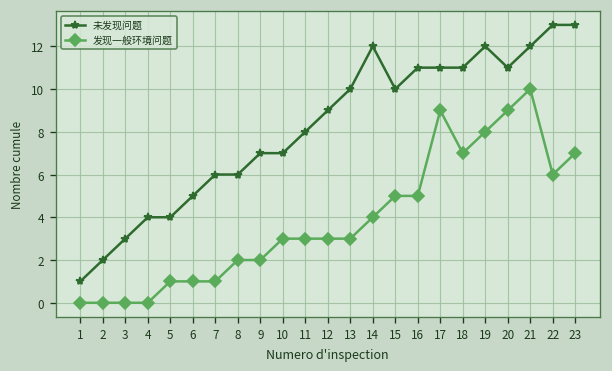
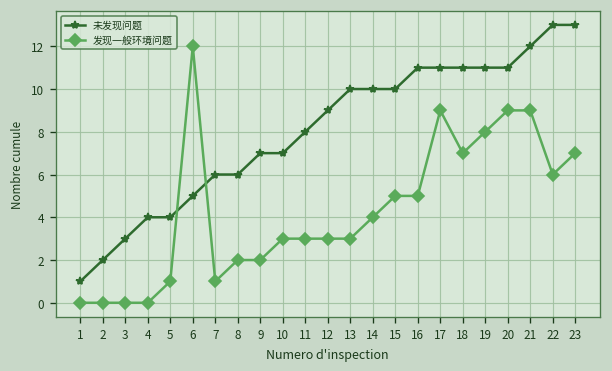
  {
    "未发现问题": {
      "1": 1,
      "2": 2,
      "3": 3,
      "4": 4,
      "5": 4,
      "6": 5,
      "7": 6,
      "8": 6,
      "9": 7,
      "10": 7,
      "11": 8,
      "12": 9,
      "13": 10,
-     "14": 12,
+     "14": 10,
      "15": 10,
      "16": 11,
      "17": 11,
      "18": 11,
-     "19": 12,
+     "19": 11,
      "20": 11,
      "21": 12,
      "22": 13,
      "23": 13
    },
    "发现一般环境问题": {
      "1": 0,
      "2": 0,
      "3": 0,
      "4": 0,
      "5": 1,
-     "6": 1,
+     "6": 12,
      "7": 1,
      "8": 2,
      "9": 2,
      "10": 3,
      "11": 3,
      "12": 3,
      "13": 3,
      "14": 4,
      "15": 5,
      "16": 5,
      "17": 9,
      "18": 7,
      "19": 8,
      "20": 9,
-     "21": 10,
+     "21": 9,
      "22": 6,
      "23": 7
    }
  }
